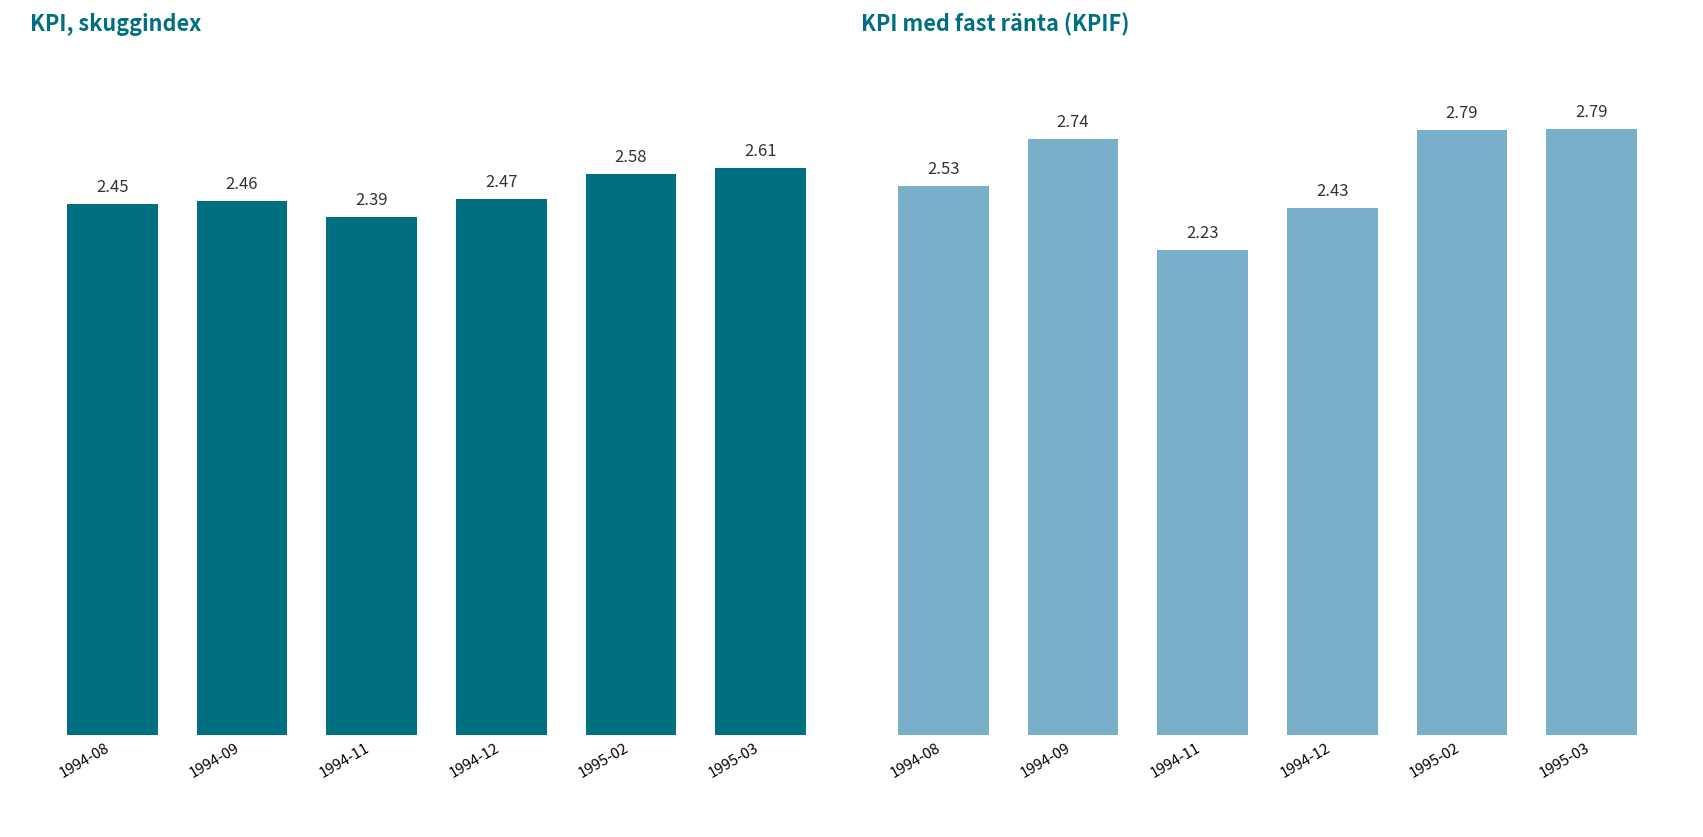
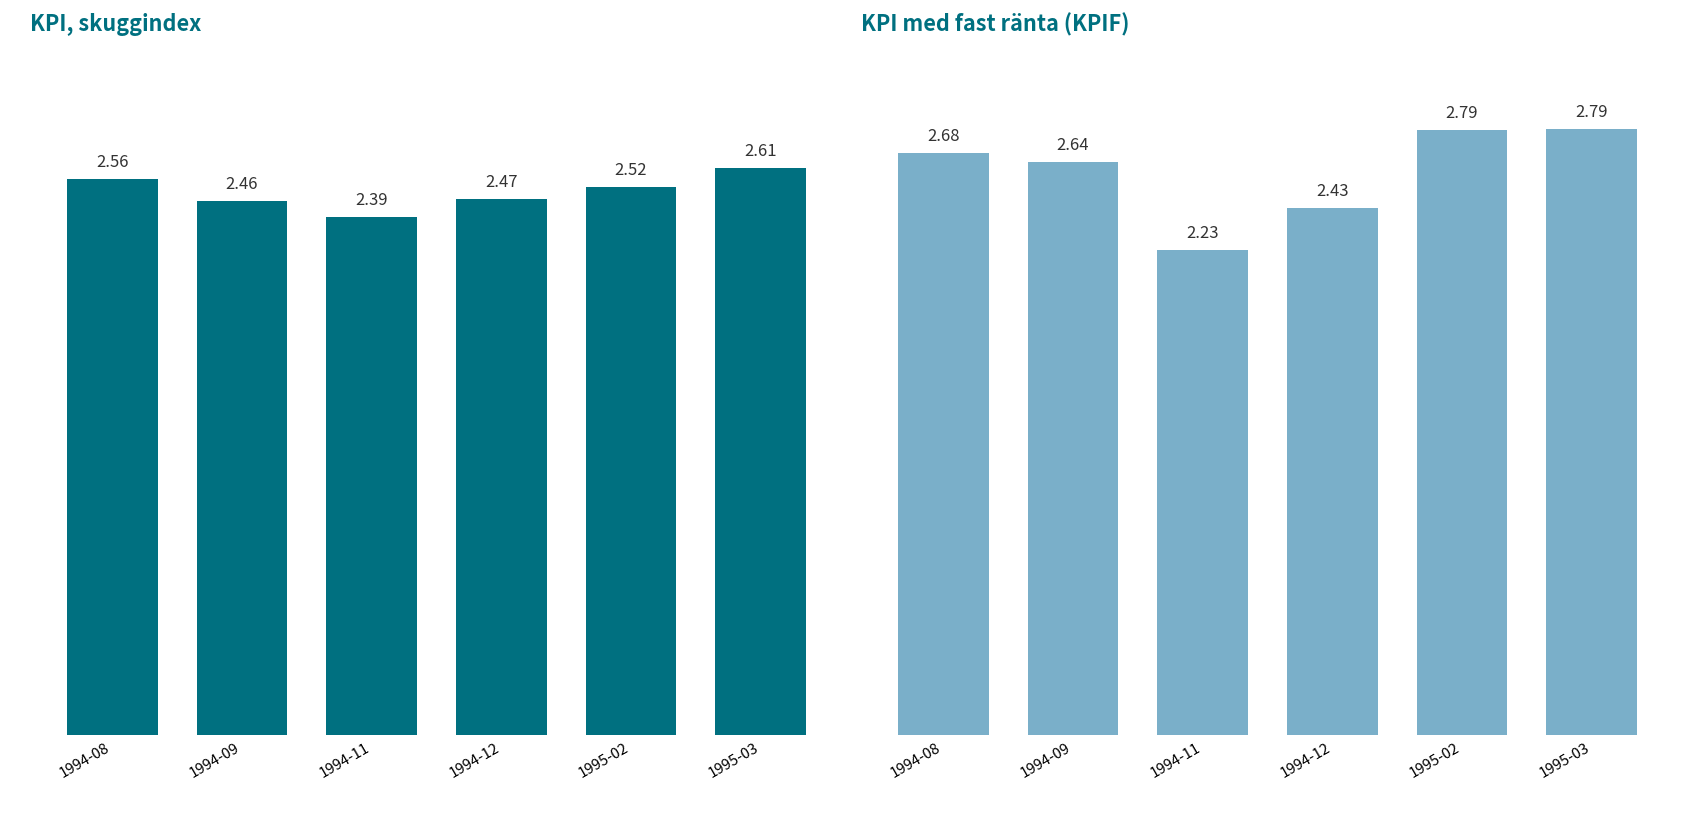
  {
    "KPI, skuggindex": {
-     "1994-08": 2.45,
+     "1994-08": 2.56,
      "1994-09": 2.46,
      "1994-11": 2.39,
      "1994-12": 2.47,
-     "1995-02": 2.58,
+     "1995-02": 2.52,
      "1995-03": 2.61
    },
    "KPI med fast ränta (KPIF)": {
-     "1994-08": 2.53,
-     "1994-09": 2.74,
+     "1994-08": 2.68,
+     "1994-09": 2.64,
      "1994-11": 2.23,
      "1994-12": 2.43,
      "1995-02": 2.79,
      "1995-03": 2.79
    }
  }
